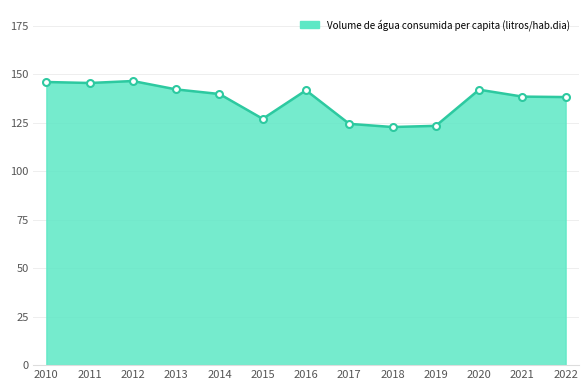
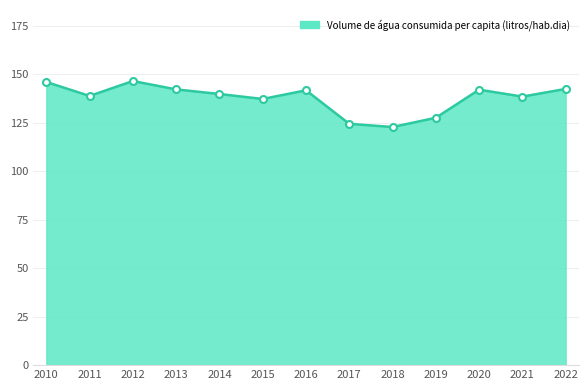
  {
    "2010": 146,
-   "2011": 145,
+   "2011": 139,
    "2012": 146,
    "2013": 142,
    "2014": 140,
-   "2015": 127,
+   "2015": 137,
    "2016": 142,
    "2017": 124,
    "2018": 123,
-   "2019": 123,
+   "2019": 128,
    "2020": 142,
    "2021": 138,
-   "2022": 138
+   "2022": 142
  }
